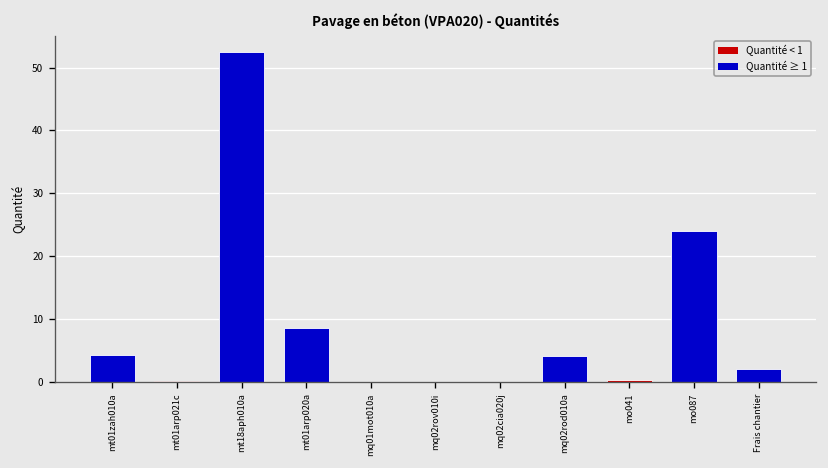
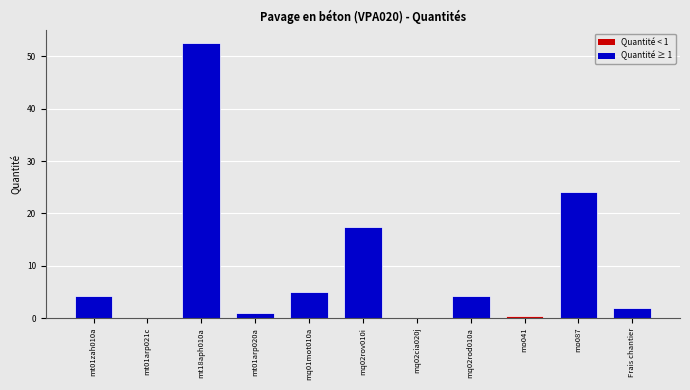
  {
    "mt01zah010a": 4,
    "mt18aph010a": 53,
-   "mt01arp020a": 9,
-   "mq01mot010a": 0,
-   "mq02rov010i": 0,
+   "mt01arp020a": 1,
+   "mq01mot010a": 5,
+   "mq02rov010i": 17,
    "mq02rod010a": 4,
    "mo087": 24,
    "Frais chantier": 2
  }
